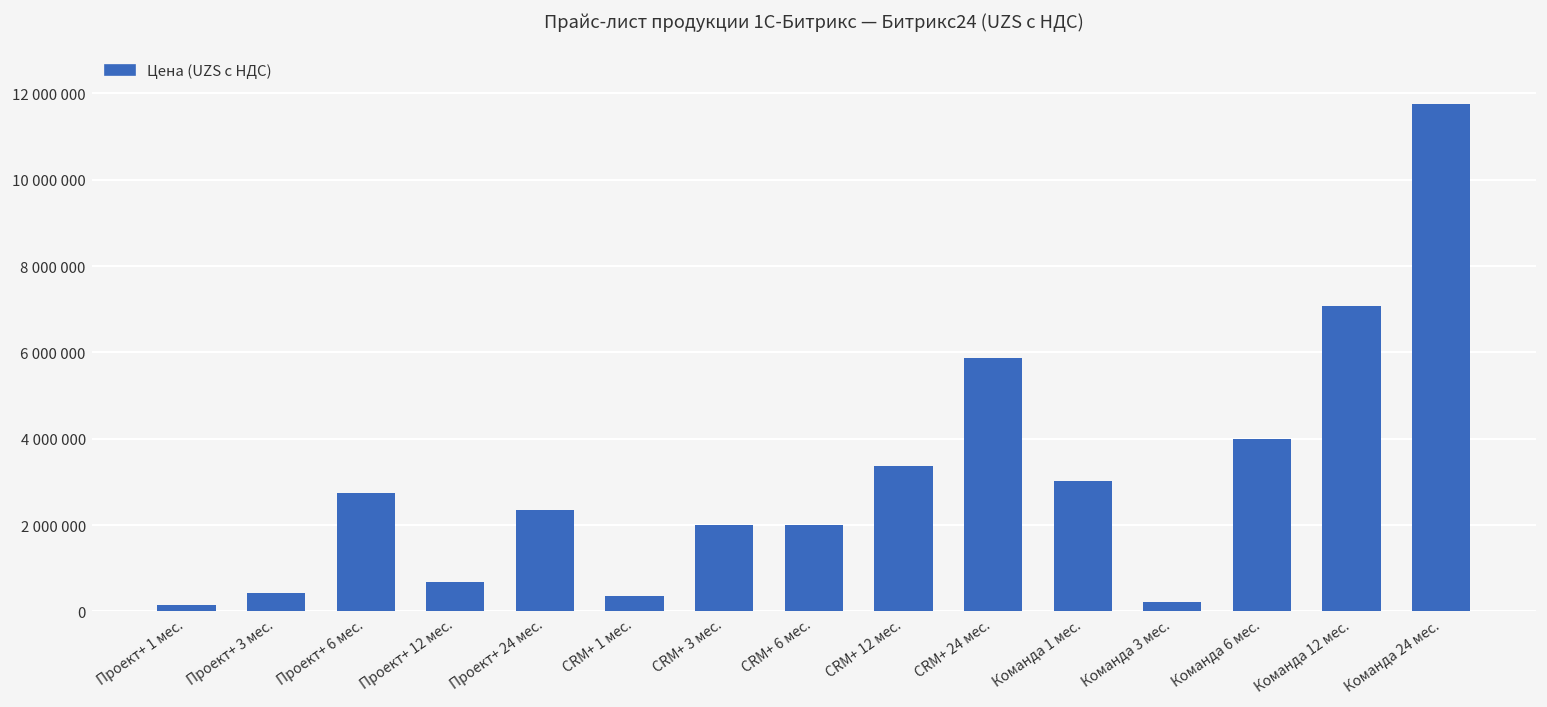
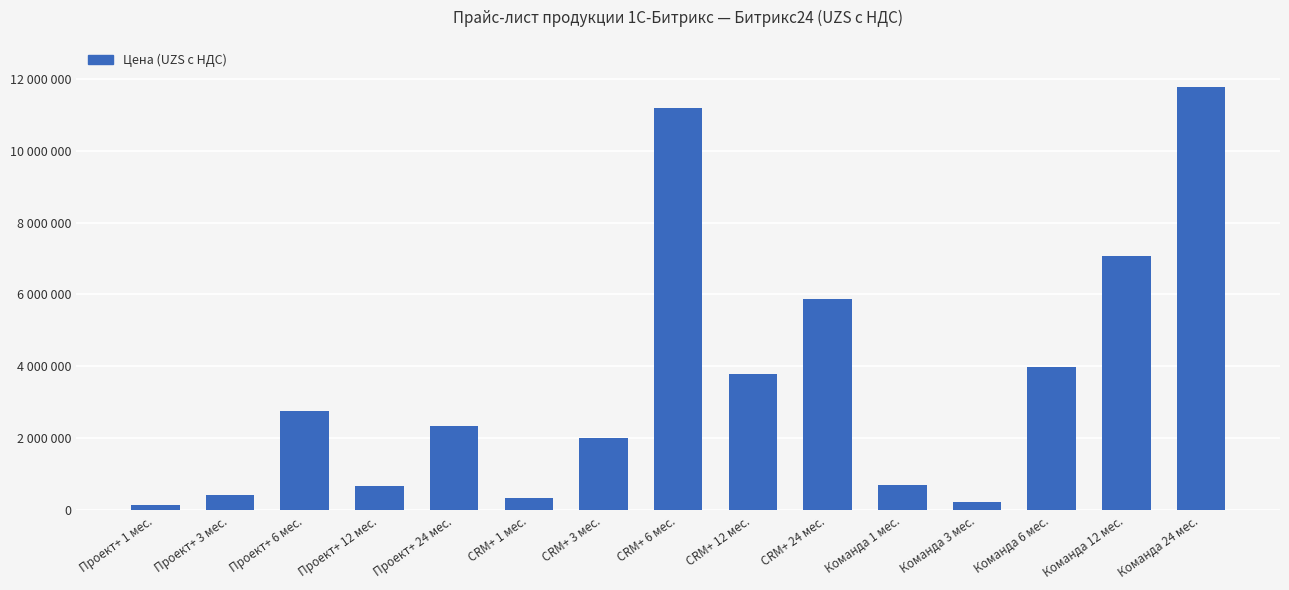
  {
    "Проект+ 1 мес.": 100000,
    "Проект+ 3 мес.": 400000,
    "Проект+ 6 мес.": 2800000,
    "Проект+ 12 мес.": 700000,
    "Проект+ 24 мес.": 2400000,
    "CRM+ 1 мес.": 400000,
    "CRM+ 3 мес.": 2000000,
-   "CRM+ 6 мес.": 2000000,
-   "CRM+ 12 мес.": 3400000,
+   "CRM+ 6 мес.": 11200000,
+   "CRM+ 12 мес.": 3800000,
    "CRM+ 24 мес.": 5900000,
-   "Команда 1 мес.": 3000000,
+   "Команда 1 мес.": 700000,
    "Команда 3 мес.": 200000,
    "Команда 6 мес.": 4000000,
    "Команда 12 мес.": 7100000,
    "Команда 24 мес.": 11800000
  }
